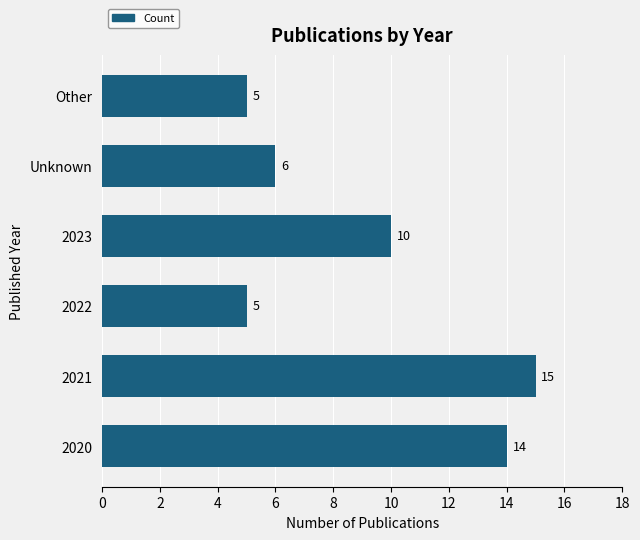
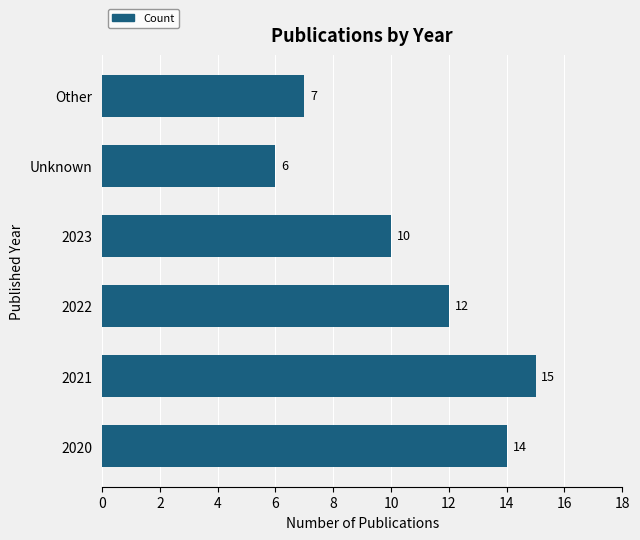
  {
-   "Other": 5,
+   "Other": 7,
    "Unknown": 6,
    "2023": 10,
-   "2022": 5,
+   "2022": 12,
    "2021": 15,
    "2020": 14
  }
